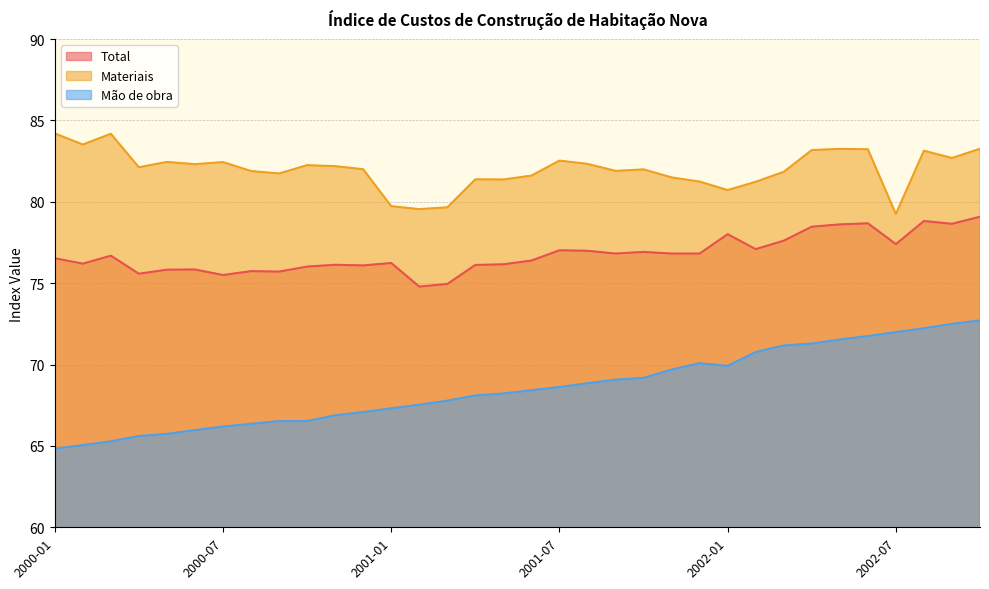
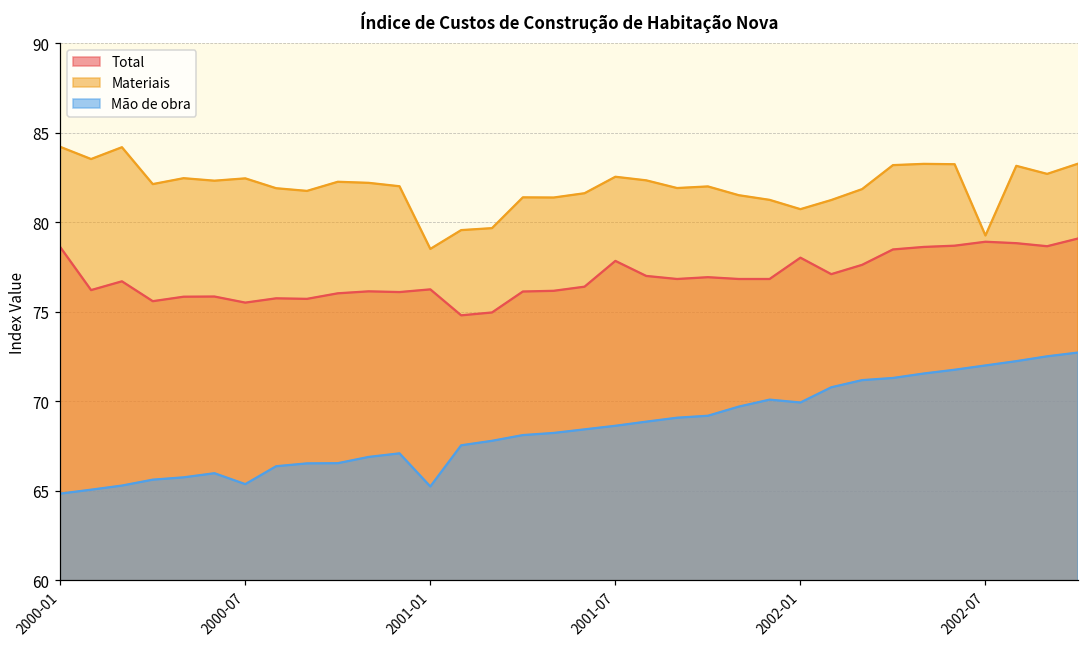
  {
    "Total": {
-     "2000-01": 76.5,
+     "2000-01": 78.6,
      "2000-07": 75.5,
      "2001-01": 76.2,
-     "2001-07": 77.0,
+     "2001-07": 77.8,
      "2002-01": 78.0,
-     "2002-07": 77.4
+     "2002-07": 78.9
    },
    "Materiais": {
      "2000-01": 84.2,
      "2000-07": 82.4,
-     "2001-01": 79.7,
+     "2001-01": 78.5,
      "2001-07": 82.5,
      "2002-01": 80.7,
      "2002-07": 79.3
    },
    "Mão de obra": {
      "2000-01": 64.8,
-     "2000-07": 66.2,
-     "2001-01": 67.3,
+     "2000-07": 65.4,
+     "2001-01": 65.2,
      "2001-07": 68.6,
      "2002-01": 69.9,
      "2002-07": 72.0
    }
  }
